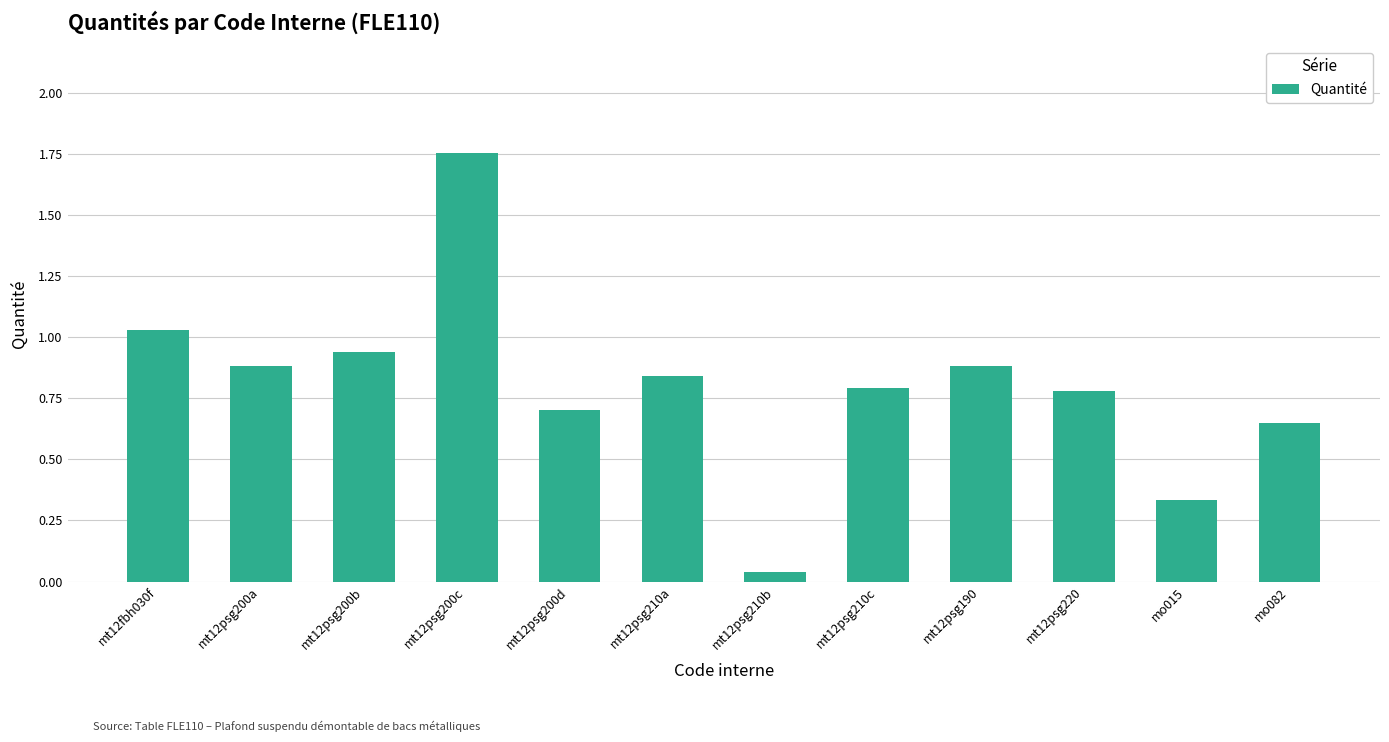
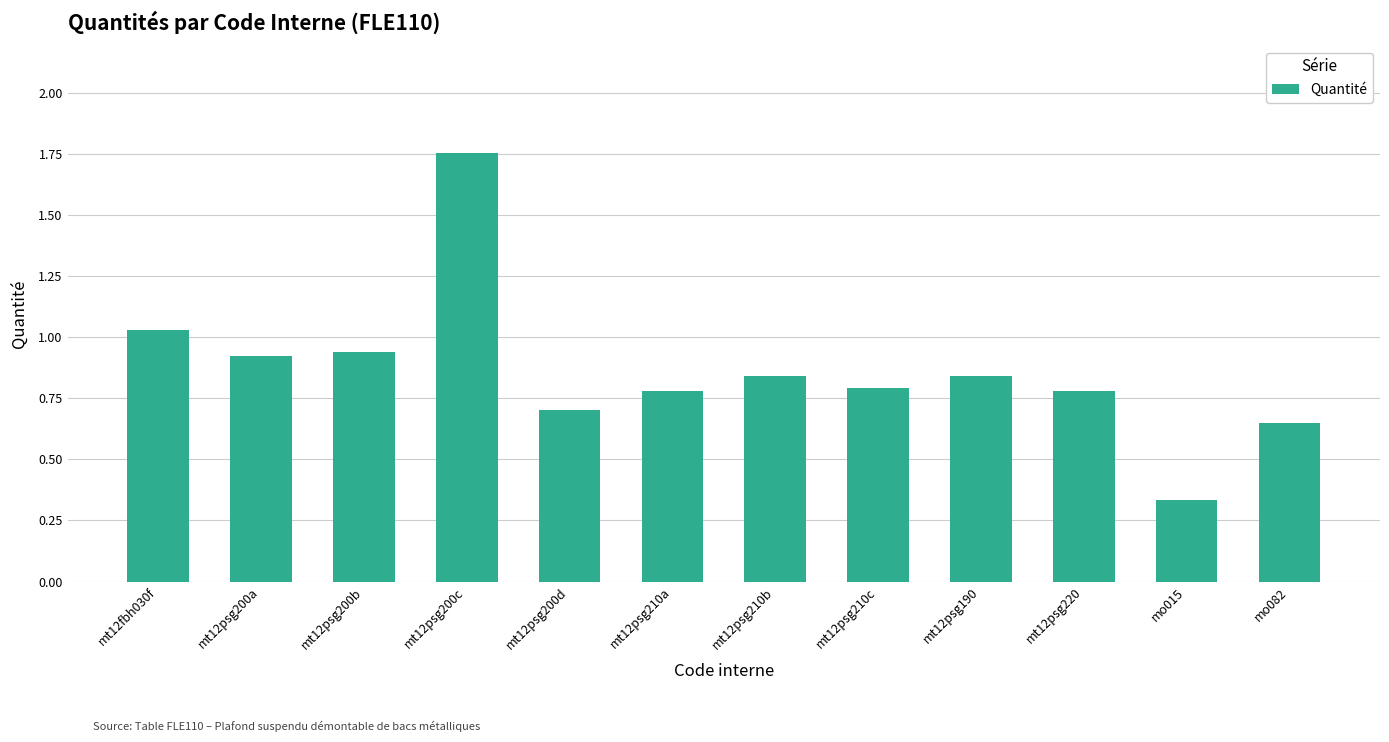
  {
    "mt12fbh030f": 1.03,
-   "mt12psg200a": 0.88,
+   "mt12psg200a": 0.92,
    "mt12psg200b": 0.94,
    "mt12psg200c": 1.75,
    "mt12psg200d": 0.70,
-   "mt12psg210a": 0.84,
-   "mt12psg210b": 0.04,
+   "mt12psg210a": 0.78,
+   "mt12psg210b": 0.84,
    "mt12psg210c": 0.79,
-   "mt12psg190": 0.88,
+   "mt12psg190": 0.84,
    "mt12psg220": 0.78,
    "mo015": 0.34,
    "mo082": 0.65
  }
